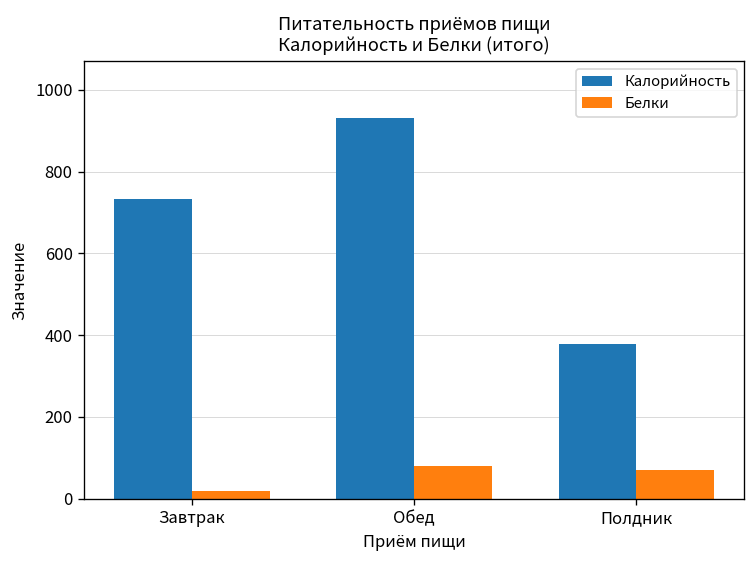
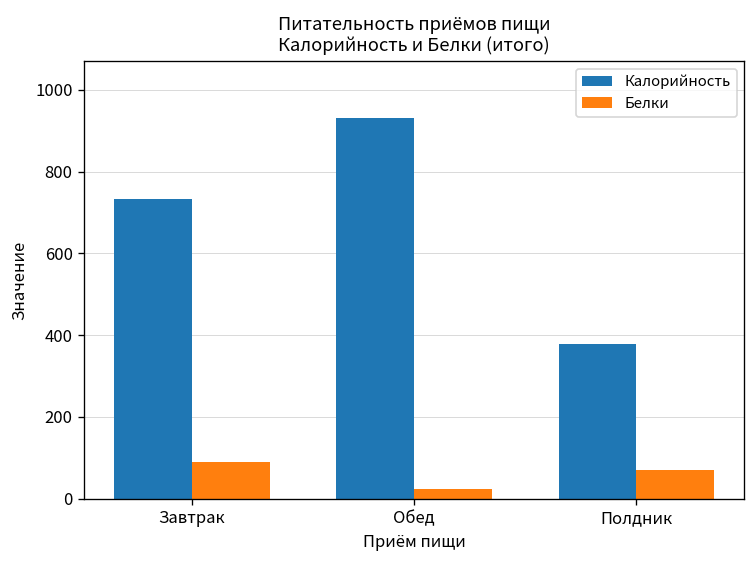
  {
    "Калорийность": {
      "Завтрак": 730,
      "Обед": 930,
      "Полдник": 380
    },
    "Белки": {
-     "Завтрак": 20,
-     "Обед": 80,
+     "Завтрак": 90,
+     "Обед": 20,
      "Полдник": 70
    }
  }
